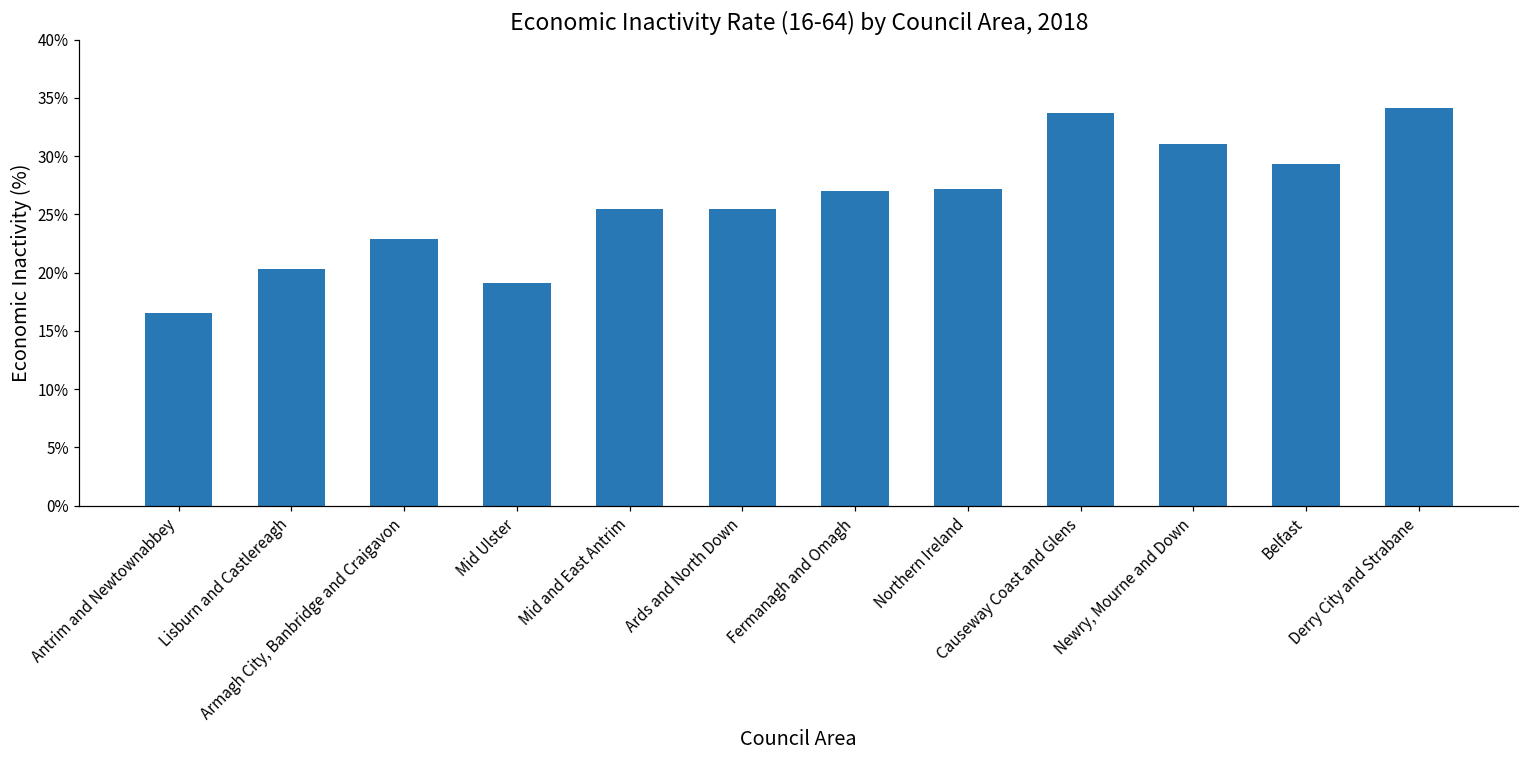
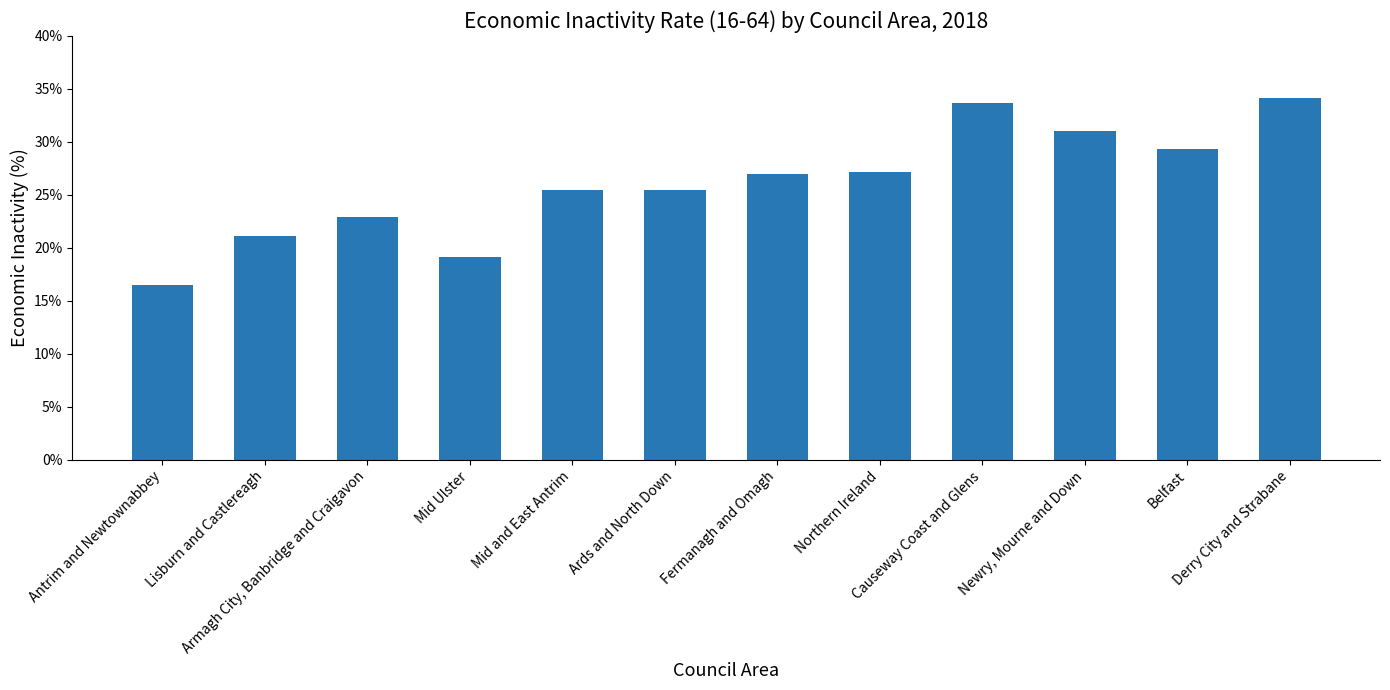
  {
    "Antrim and Newtownabbey": "16.5%",
-   "Lisburn and Castlereagh": "20.3%",
+   "Lisburn and Castlereagh": "21.1%",
    "Armagh City, Banbridge and Craigavon": "22.9%",
    "Mid Ulster": "19.1%",
    "Mid and East Antrim": "25.5%",
    "Ards and North Down": "25.5%",
    "Fermanagh and Omagh": "27.0%",
    "Northern Ireland": "27.2%",
    "Causeway Coast and Glens": "33.7%",
    "Newry, Mourne and Down": "31.0%",
    "Belfast": "29.3%",
    "Derry City and Strabane": "34.1%"
  }
